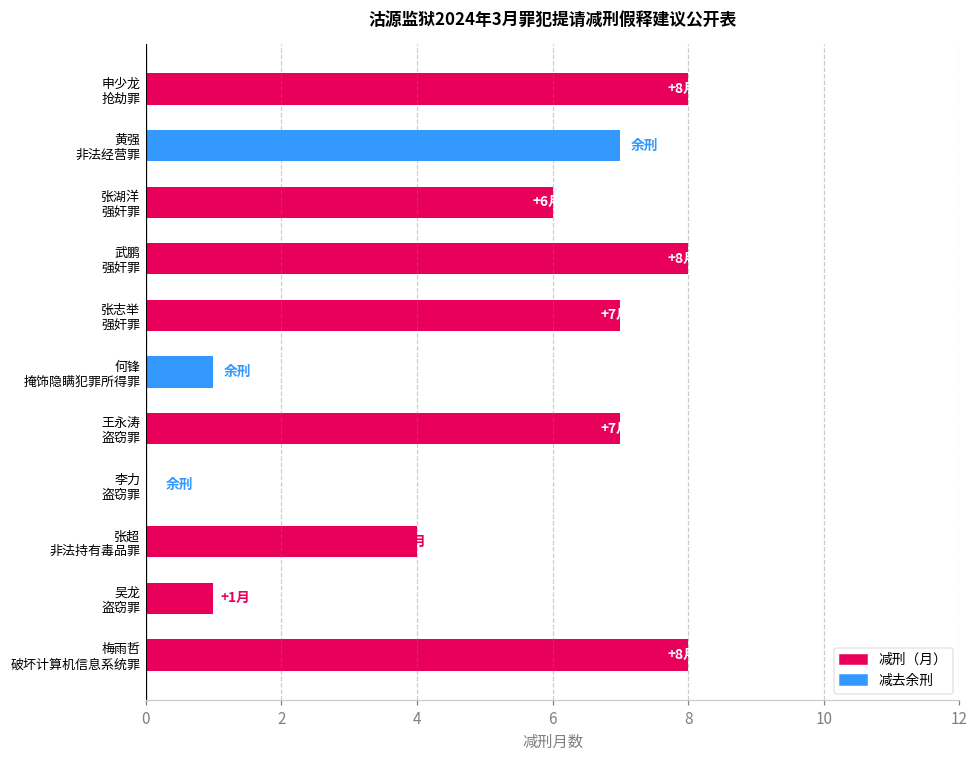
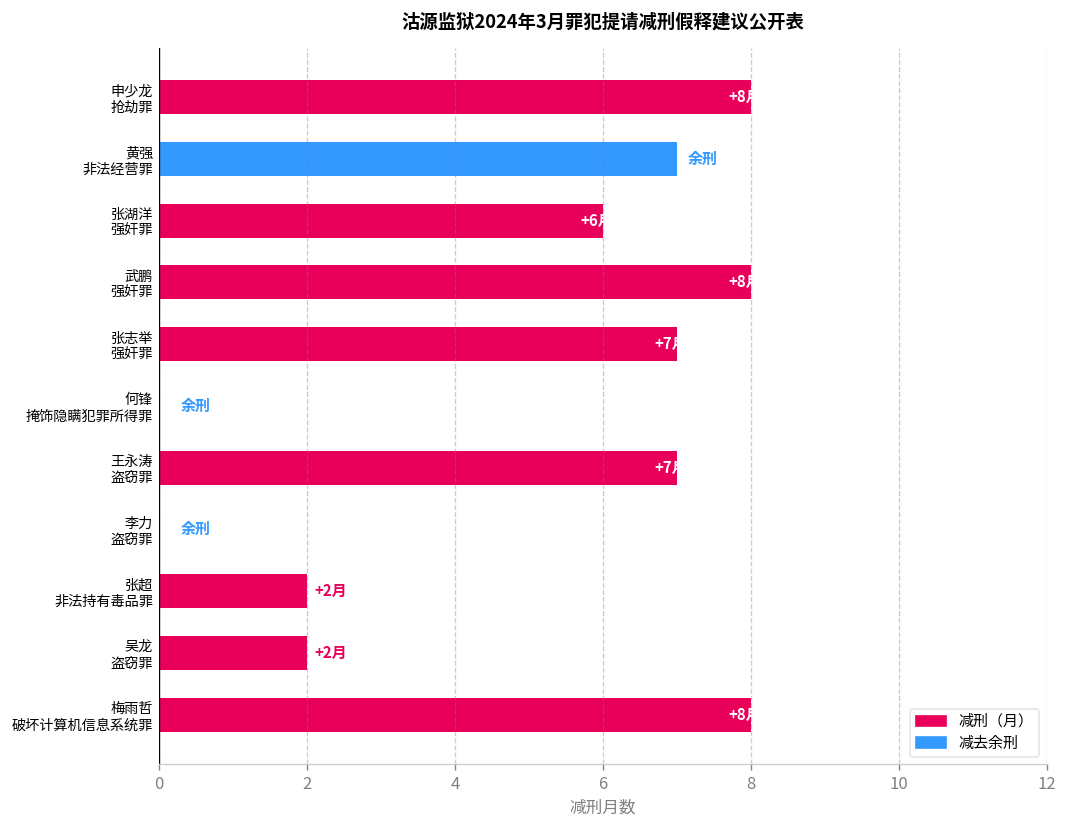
  {
    "申少龙 抢劫罪": "+8月",
    "张湖洋 强奸罪": "+6月",
    "武鹏 强奸罪": "+8月",
    "张志举 强奸罪": "+7月",
-   "何锋 掩饰隐瞒犯罪所得罪": "1",
+   "何锋 掩饰隐瞒犯罪所得罪": "0",
    "王永涛 盗窃罪": "+7月",
-   "张超 非法持有毒品罪": "4",
-   "吴龙 盗窃罪": "+1月",
+   "张超 非法持有毒品罪": "2",
+   "吴龙 盗窃罪": "+2月",
    "梅雨哲 破坏计算机信息系统罪": "+8月"
  }
